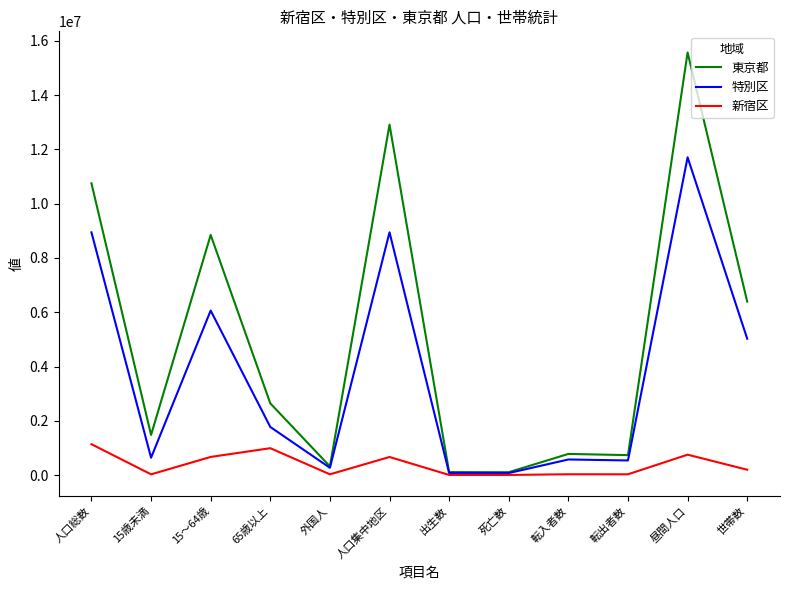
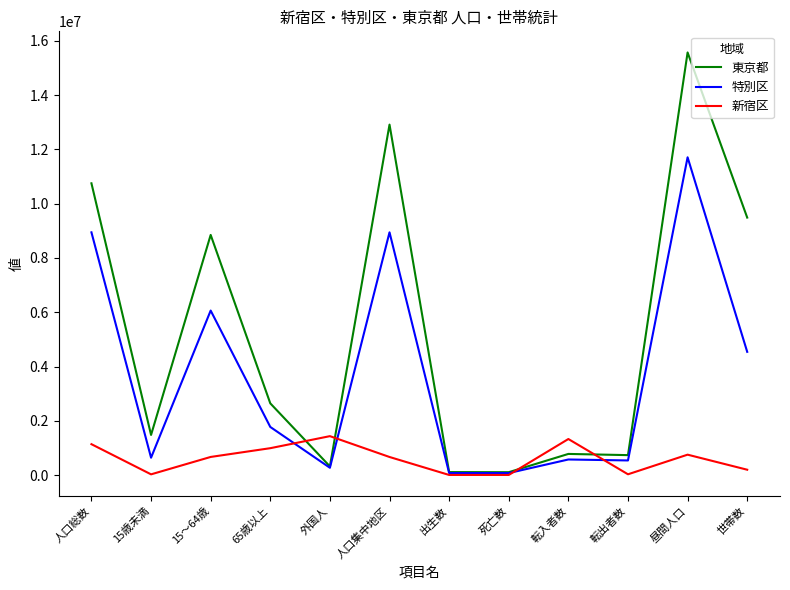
  {
    "東京都": {
      "人口総数": 10800000,
      "15歳未満": 1500000,
      "15〜64歳": 8900000,
      "65歳以上": 2600000,
      "人口集中地区": 12900000,
      "転入者数": 800000,
      "転出者数": 700000,
      "昼間人口": 15600000,
-     "世帯数": 6400000
+     "世帯数": 9500000
    },
    "特別区": {
      "人口総数": 8900000,
      "15歳未満": 600000,
      "15〜64歳": 6100000,
      "65歳以上": 1800000,
      "人口集中地区": 8900000,
      "転入者数": 600000,
      "転出者数": 500000,
      "昼間人口": 11700000,
-     "世帯数": 5000000
+     "世帯数": 4500000
    },
    "新宿区": {
      "人口総数": 1100000,
      "15歳未満": 0,
      "15〜64歳": 700000,
      "65歳以上": 1000000,
-     "外国人": 0,
+     "外国人": 1400000,
      "人口集中地区": 700000,
-     "転入者数": 0,
+     "転入者数": 1300000,
      "転出者数": 0,
      "昼間人口": 800000,
      "世帯数": 200000
    }
  }
